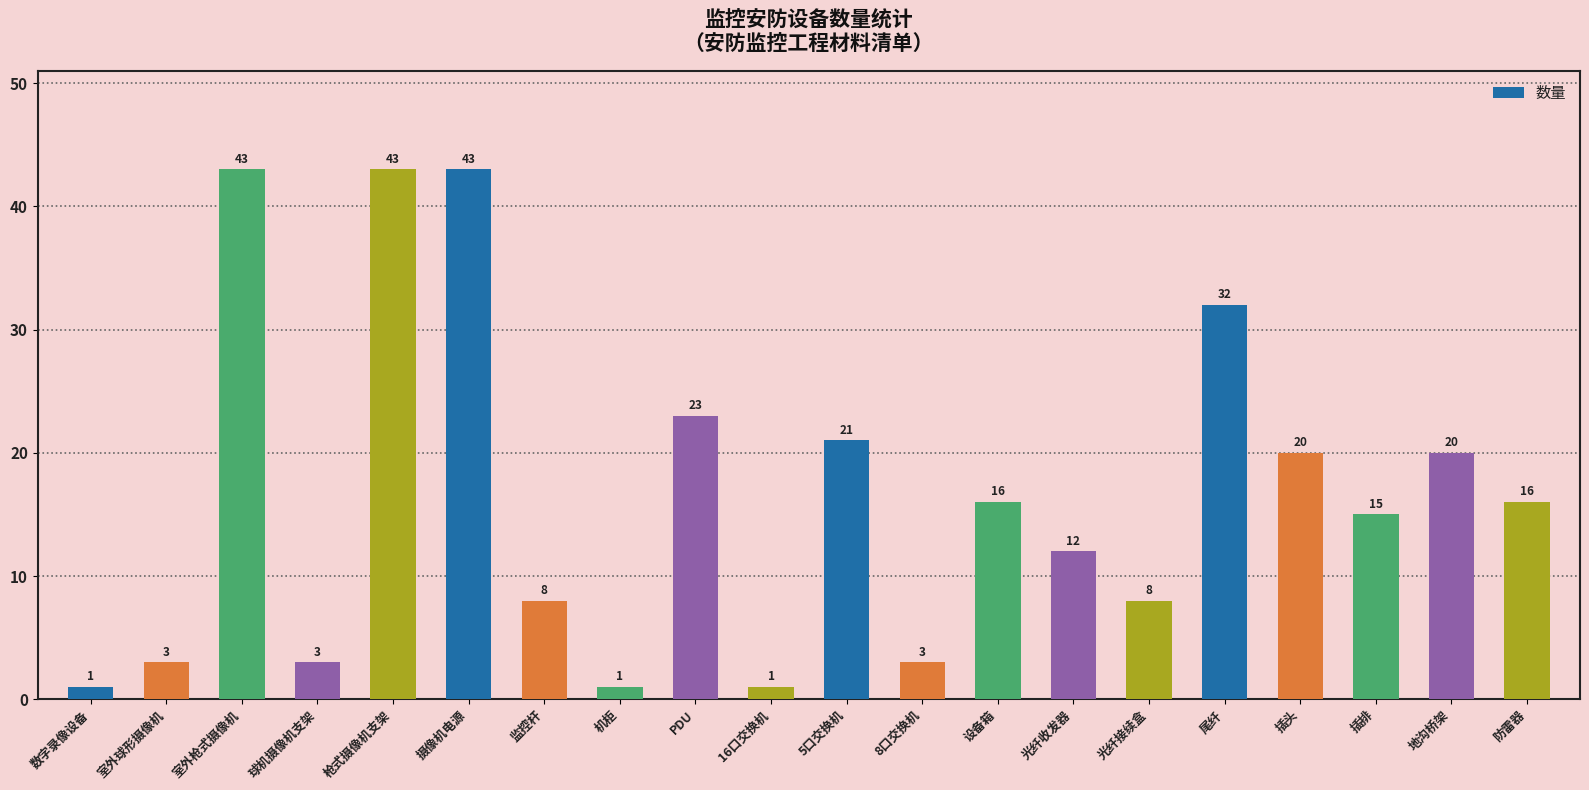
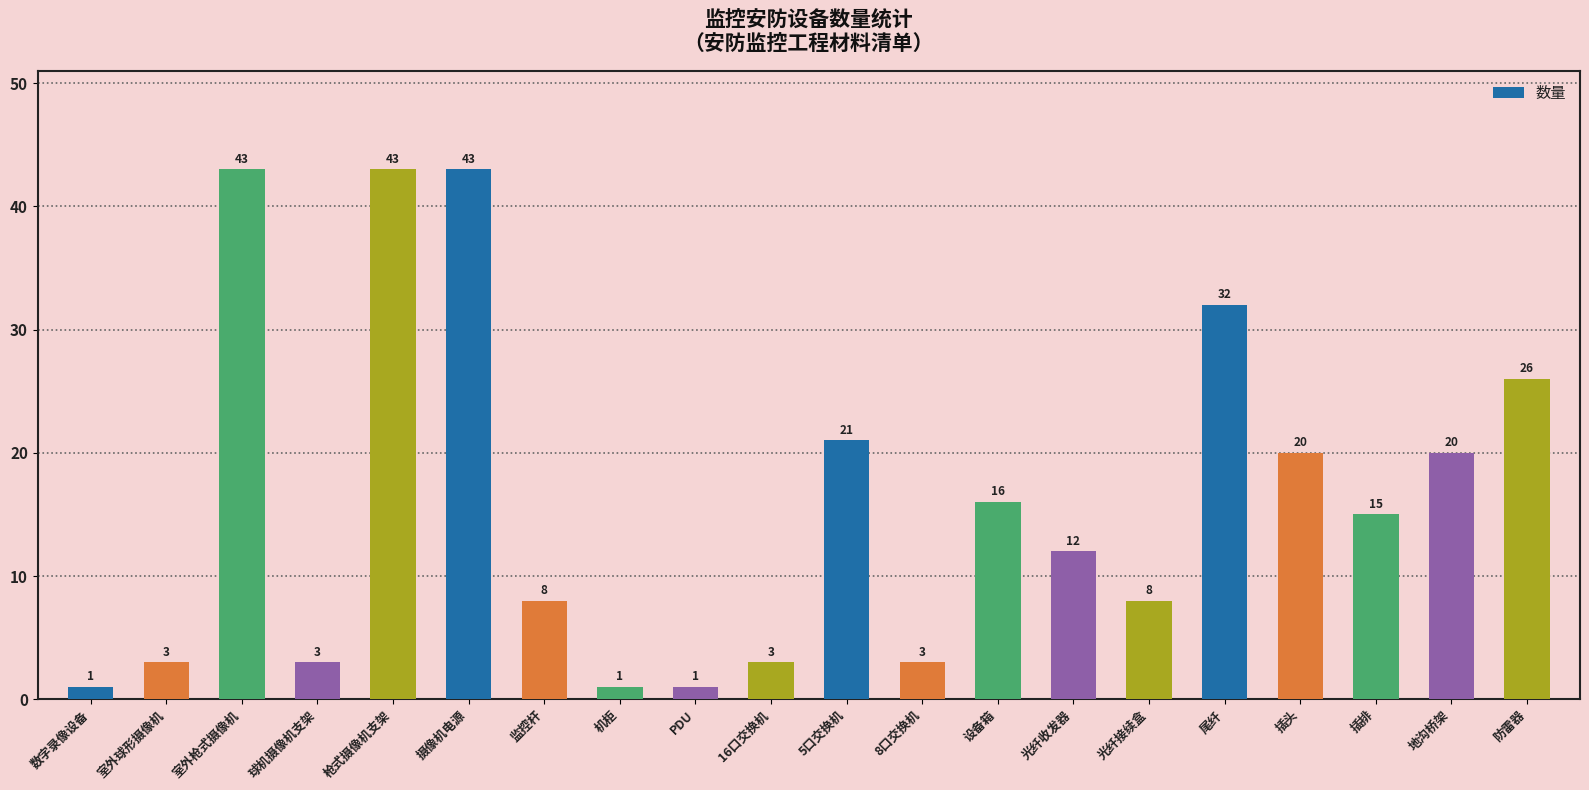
  {
    "数字录像设备": 1,
    "室外球形摄像机": 3,
    "室外枪式摄像机": 43,
    "球机摄像机支架": 3,
    "枪式摄像机支架": 43,
    "摄像机电源": 43,
    "监控杆": 8,
    "机柜": 1,
-   "PDU": 23,
-   "16口交换机": 1,
+   "PDU": 1,
+   "16口交换机": 3,
    "5口交换机": 21,
    "8口交换机": 3,
    "设备箱": 16,
    "光纤收发器": 12,
    "光纤接续盒": 8,
    "尾纤": 32,
    "插头": 20,
    "插排": 15,
    "地沟桥架": 20,
-   "防雷器": 16
+   "防雷器": 26
  }
